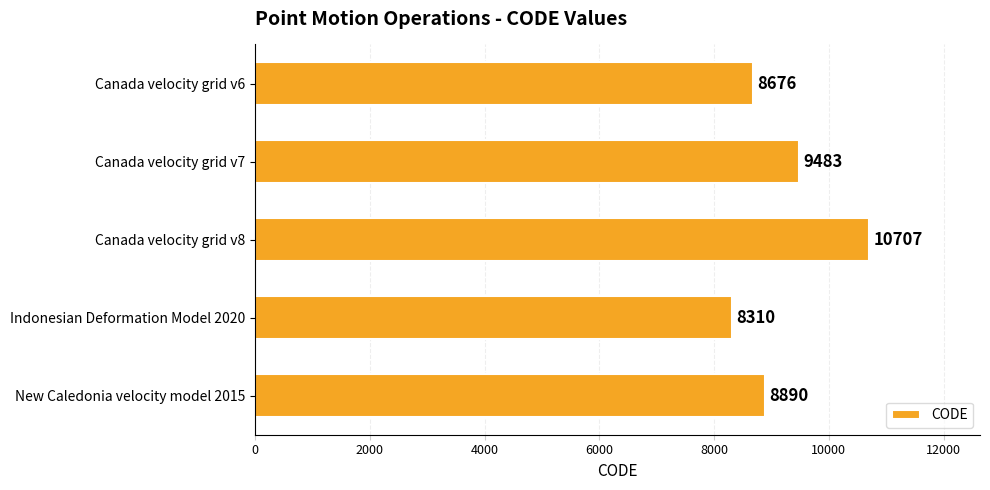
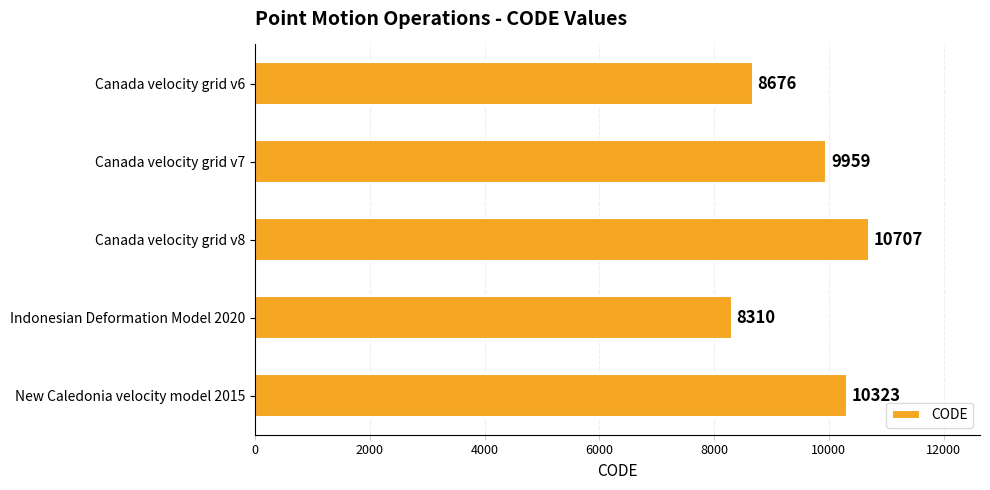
  {
    "Canada velocity grid v6": 8676,
-   "Canada velocity grid v7": 9483,
+   "Canada velocity grid v7": 9959,
    "Canada velocity grid v8": 10707,
    "Indonesian Deformation Model 2020": 8310,
-   "New Caledonia velocity model 2015": 8890
+   "New Caledonia velocity model 2015": 10323
  }
